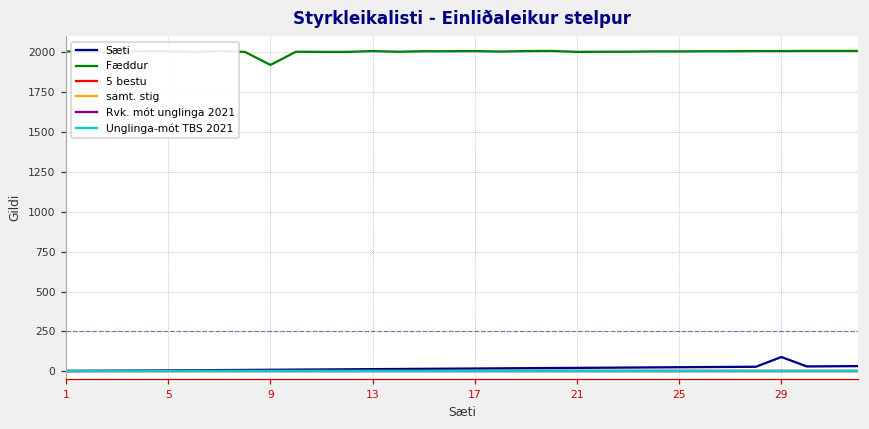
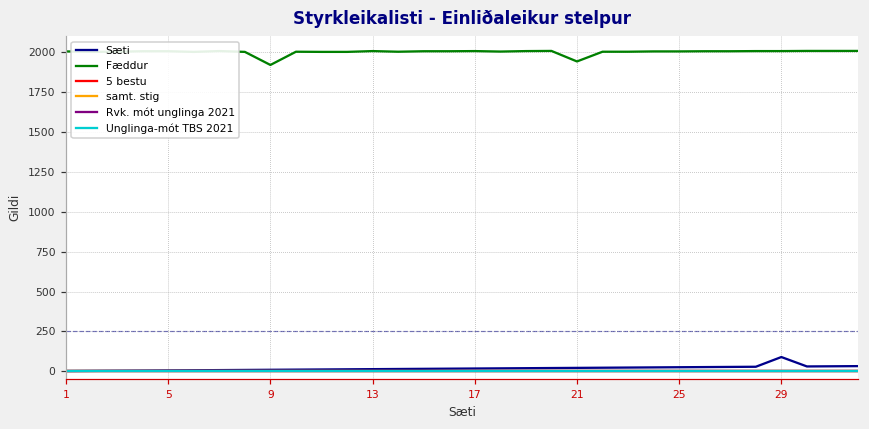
  {
    "Sæti": {
      "21": 20,
      "25": 30,
      "29": 90
    },
    "Fæddur": {
      "1": 2010,
      "9": 1920,
      "13": 2010,
      "17": 2010,
-     "21": 2000,
+     "21": 1940,
      "25": 2010,
      "29": 2010
    },
    "Unglinga-mót TBS 2021": {
      "21": 0,
      "25": 0,
      "29": 0
    }
  }
